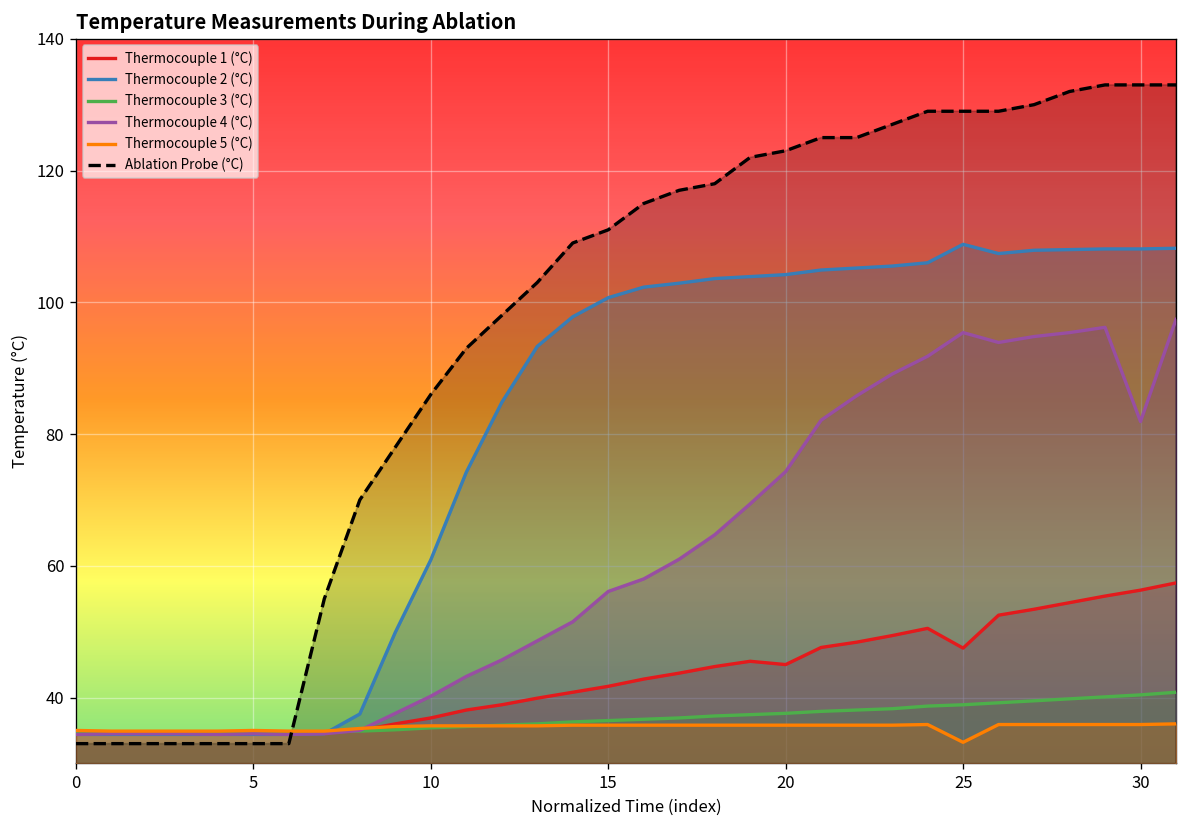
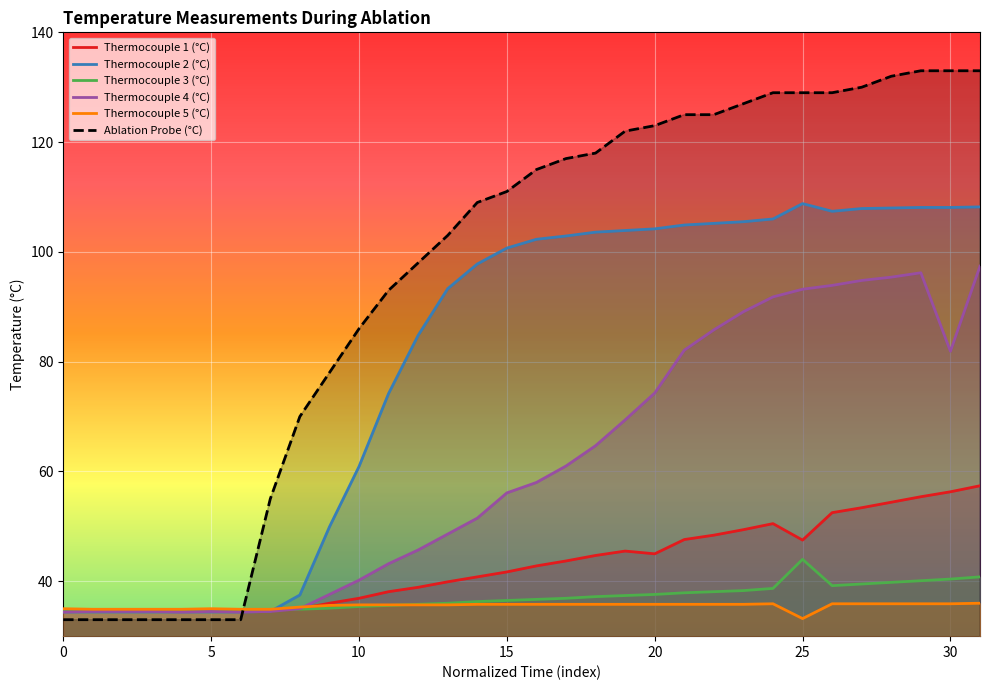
  {
    "Thermocouple 1 (°C)": {
      "10": 37,
      "15": 42,
      "20": 45,
      "25": 48,
      "30": 56
    },
    "Thermocouple 2 (°C)": {
      "10": 61,
      "15": 101,
      "20": 104,
      "25": 109,
      "30": 108
    },
    "Thermocouple 3 (°C)": {
      "15": 37,
      "20": 38,
-     "25": 39,
+     "25": 44,
      "30": 40
    },
    "Thermocouple 4 (°C)": {
      "10": 40,
      "15": 56,
      "20": 74,
-     "25": 95,
+     "25": 93,
      "30": 82
    },
    "Thermocouple 5 (°C)": {
      "15": 36,
      "20": 36,
      "25": 33,
      "30": 36
    },
    "Ablation Probe (°C)": {
      "0": 33,
      "5": 33,
      "10": 86,
      "15": 111,
      "20": 123,
      "25": 129,
      "30": 133
    }
  }
